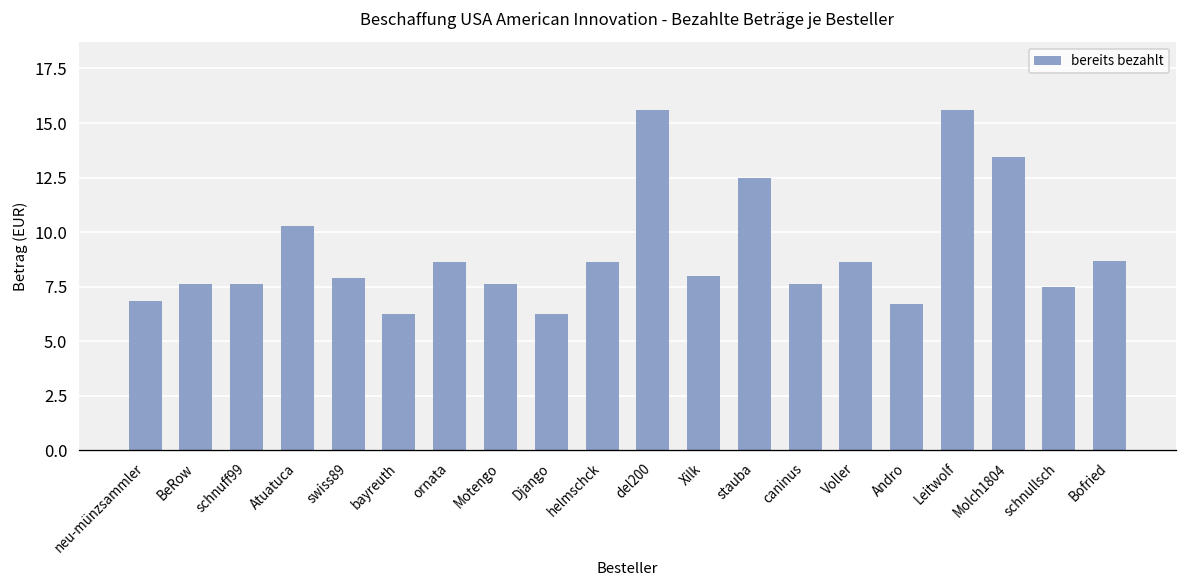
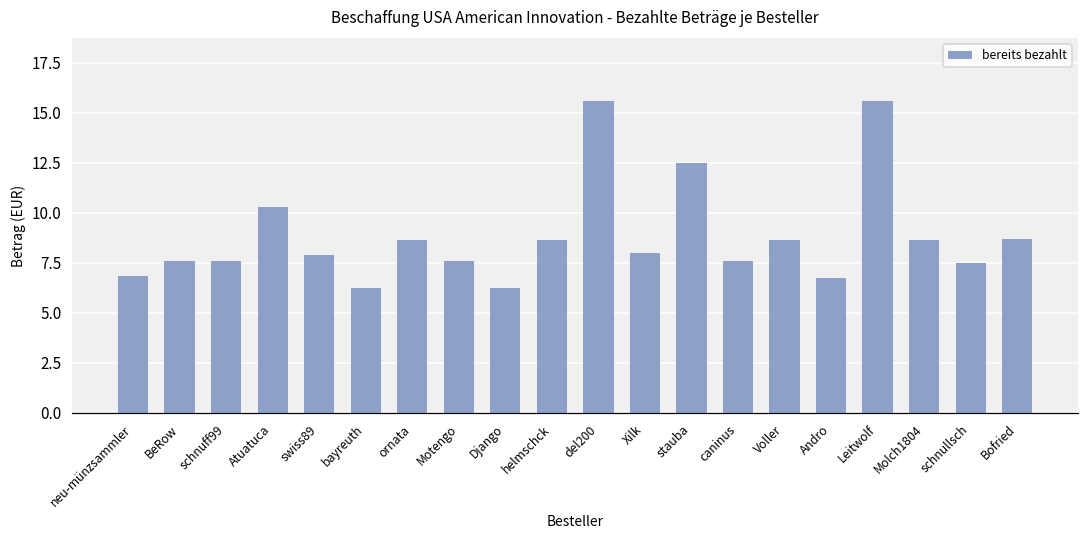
  {
    "neu-münzsammler": 6.8,
    "BeRow": 7.6,
    "schnuff99": 7.6,
    "Atuatuca": 10.3,
    "swiss89": 7.9,
    "bayreuth": 6.3,
    "ornata": 8.6,
    "Motengo": 7.6,
    "Django": 6.3,
    "helmschck": 8.6,
    "del200": 15.6,
    "Xilk": 8.0,
    "stauba": 12.5,
    "caninus": 7.6,
    "Voller": 8.6,
    "Andro": 6.7,
    "Leitwolf": 15.6,
-   "Molch1804": 13.4,
+   "Molch1804": 8.6,
    "schnullsch": 7.5,
    "Bofried": 8.7
  }
